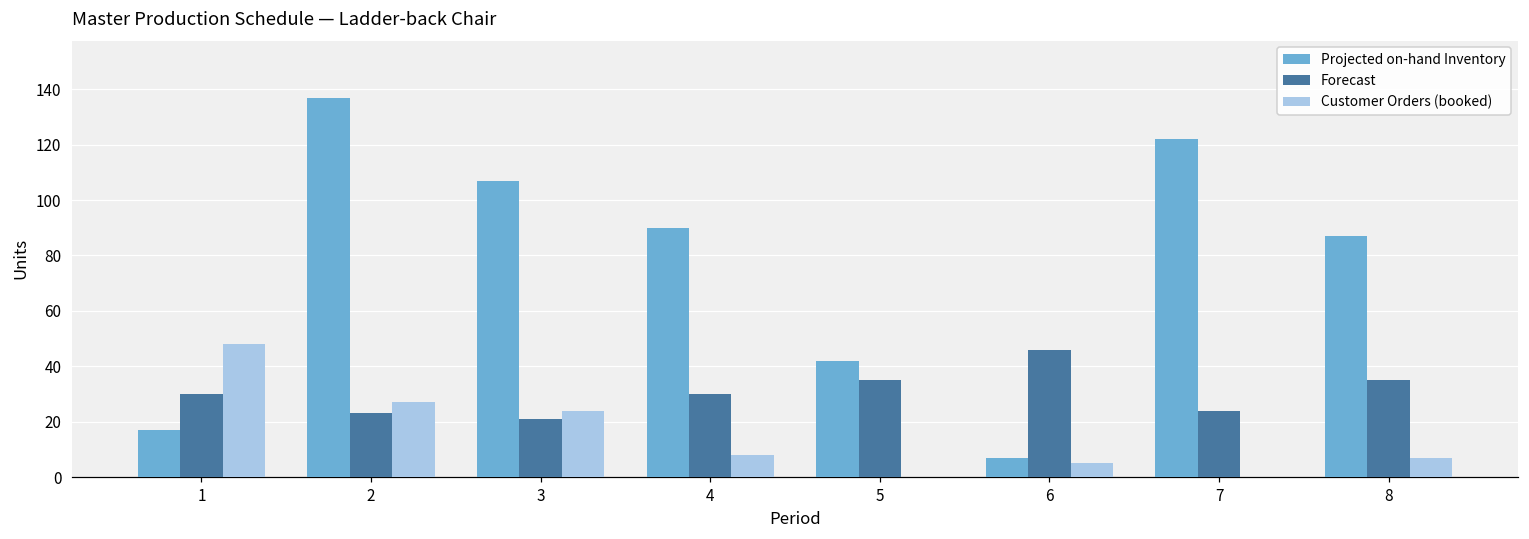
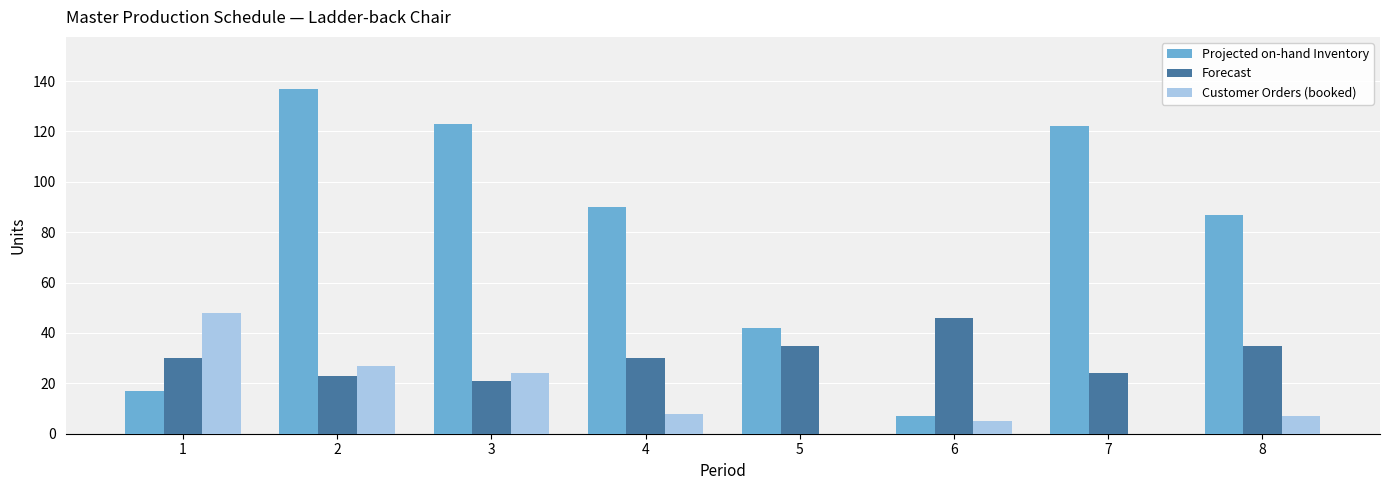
  {
    "Projected on-hand Inventory": {
      "1": 17,
      "2": 137,
-     "3": 107,
+     "3": 123,
      "4": 90,
      "5": 42,
      "6": 7,
      "7": 122,
      "8": 87
    },
    "Forecast": {
      "1": 30,
      "2": 23,
      "3": 21,
      "4": 30,
      "5": 35,
      "6": 46,
      "7": 24,
      "8": 35
    },
    "Customer Orders (booked)": {
      "1": 48,
      "2": 27,
      "3": 24,
      "4": 8,
      "5": 0,
      "6": 5,
      "7": 0,
      "8": 7
    }
  }
